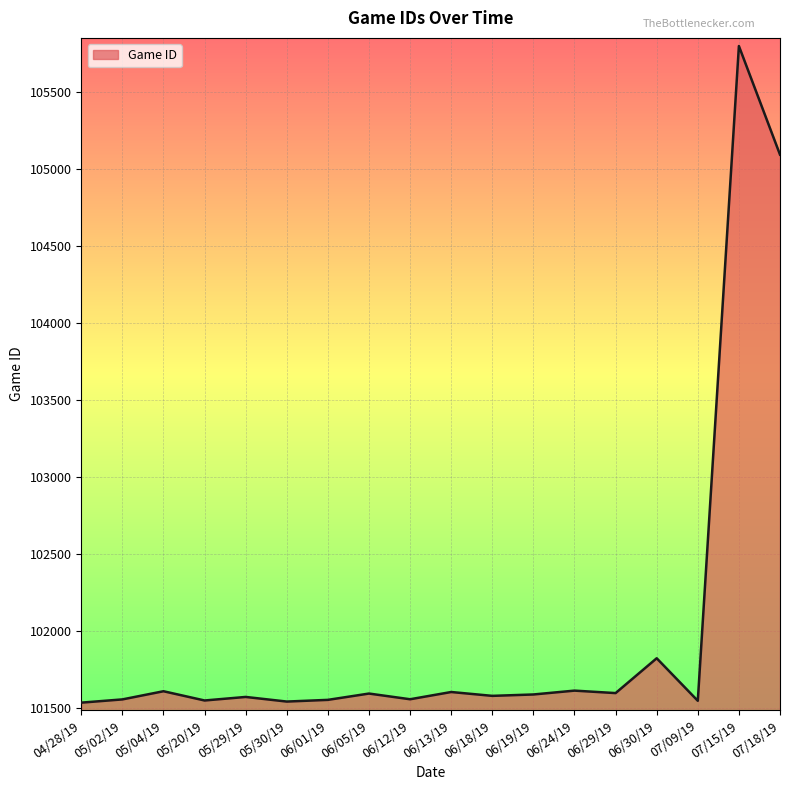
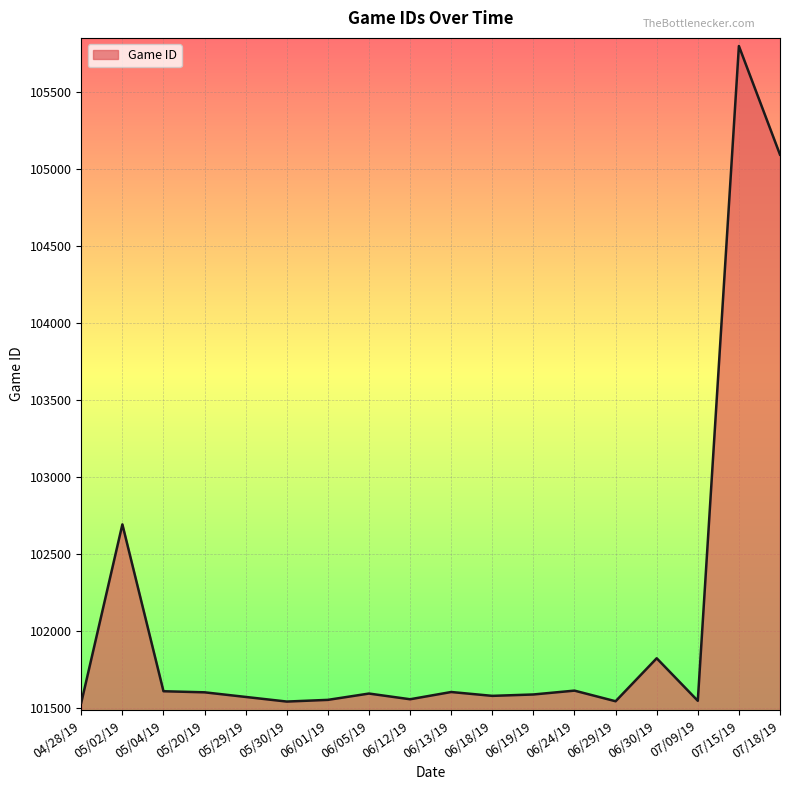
  {
    "04/28/19": 101540,
-   "05/02/19": 101560,
+   "05/02/19": 102700,
    "05/04/19": 101610,
-   "05/20/19": 101550,
+   "05/20/19": 101610,
    "05/29/19": 101580,
    "05/30/19": 101550,
    "06/01/19": 101560,
    "06/05/19": 101600,
    "06/12/19": 101560,
    "06/13/19": 101610,
    "06/18/19": 101580,
    "06/19/19": 101590,
    "06/24/19": 101620,
-   "06/29/19": 101600,
+   "06/29/19": 101550,
    "06/30/19": 101830,
    "07/09/19": 101550,
    "07/15/19": 105800,
    "07/18/19": 105100
  }
